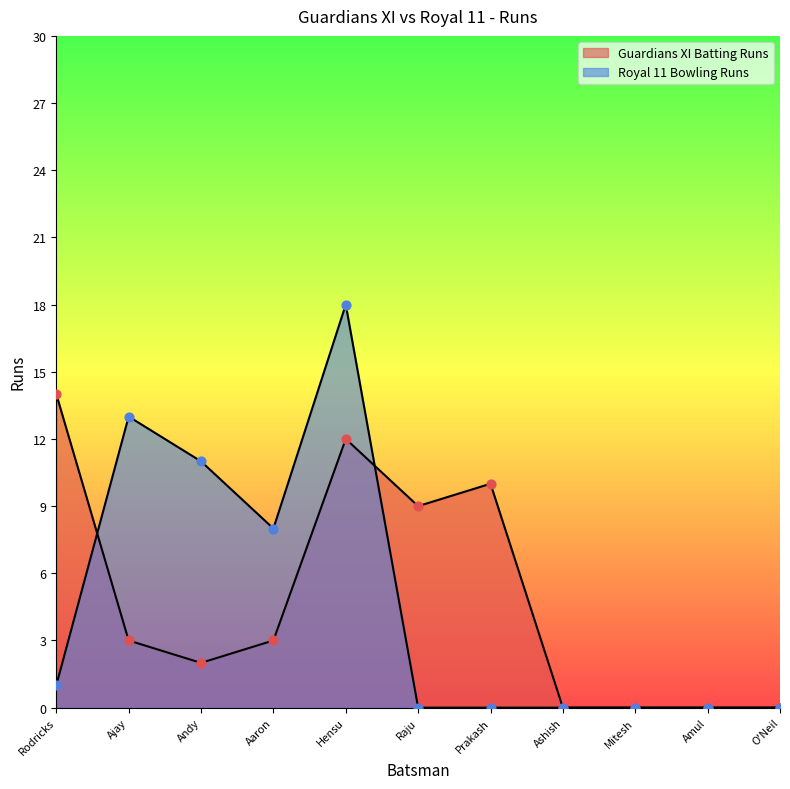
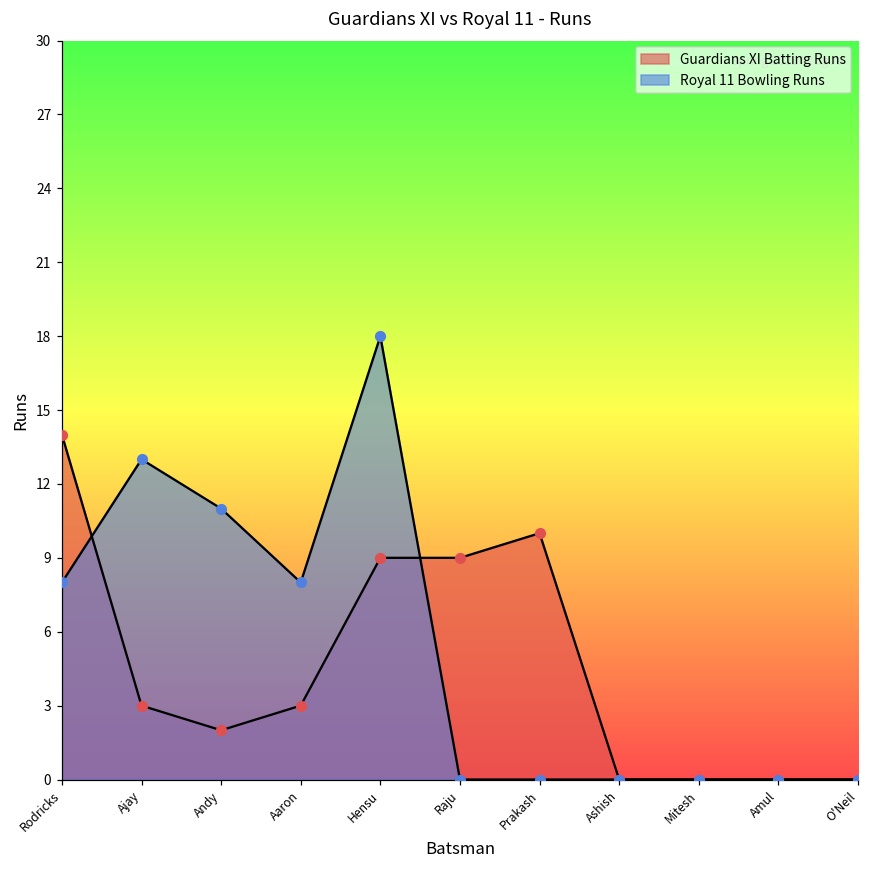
  {
    "Guardians XI Batting Runs": {
      "Rodricks": 14,
      "Ajay": 3,
      "Andy": 2,
      "Aaron": 3,
-     "Hensu": 12,
+     "Hensu": 9,
      "Raju": 9,
      "Prakash": 10
    },
    "Royal 11 Bowling Runs": {
-     "Rodricks": 1,
+     "Rodricks": 8,
      "Ajay": 13,
      "Andy": 11,
      "Aaron": 8,
      "Hensu": 18,
      "Raju": 0,
      "Prakash": 0
    }
  }
